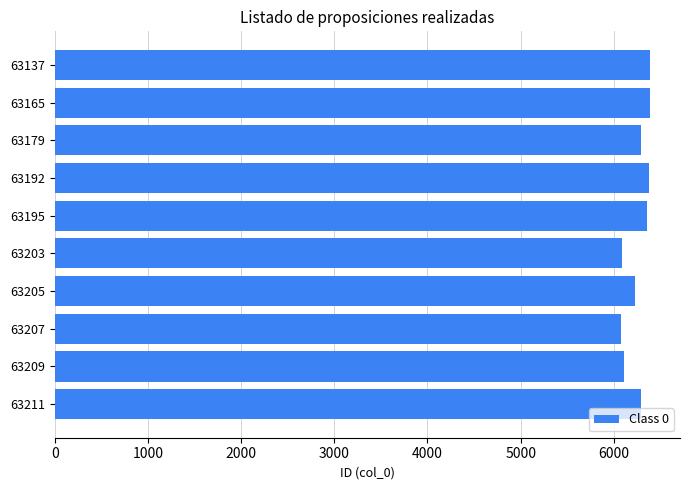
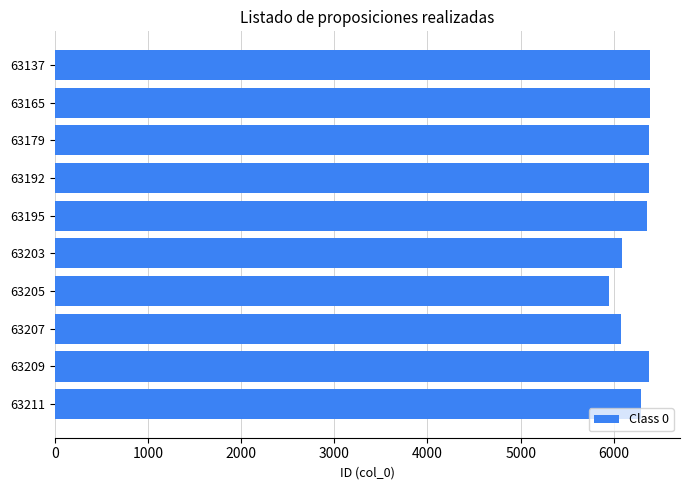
  {
    "63137": 6400,
    "63165": 6400,
-   "63179": 6300,
+   "63179": 6400,
    "63192": 6400,
    "63195": 6400,
    "63203": 6100,
-   "63205": 6200,
+   "63205": 5900,
    "63207": 6100,
-   "63209": 6100,
+   "63209": 6400,
    "63211": 6300
  }
